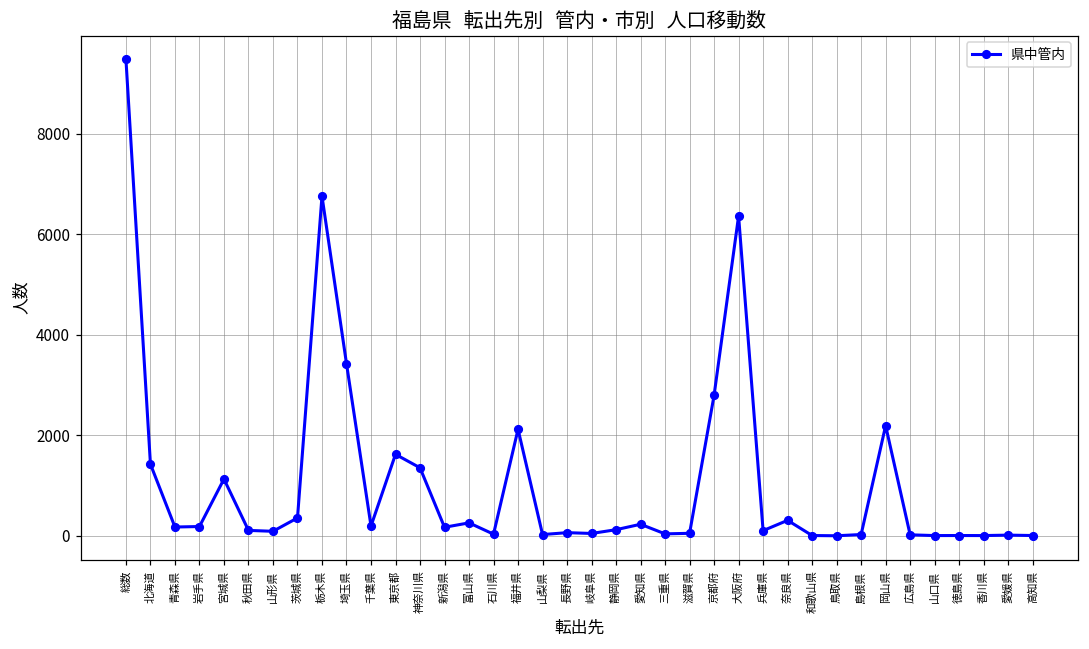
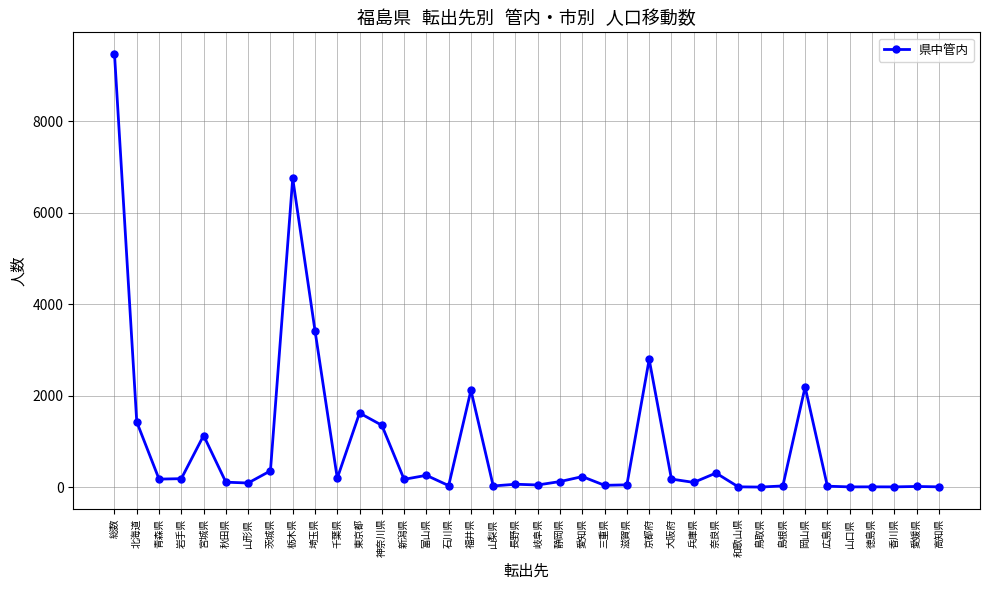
  {
    "総数": 9500,
    "北海道": 1400,
    "青森県": 200,
    "岩手県": 200,
    "宮城県": 1100,
    "秋田県": 100,
    "山形県": 100,
    "茨城県": 400,
    "栃木県": 6800,
    "埼玉県": 3400,
    "千葉県": 200,
    "東京都": 1600,
    "神奈川県": 1400,
    "新潟県": 200,
    "富山県": 300,
    "石川県": 0,
    "福井県": 2100,
    "山梨県": 0,
    "長野県": 100,
    "岐阜県": 0,
    "静岡県": 100,
    "愛知県": 200,
    "三重県": 0,
    "滋賀県": 100,
    "京都府": 2800,
-   "大阪府": 6400,
+   "大阪府": 200,
    "兵庫県": 100,
    "奈良県": 300,
    "和歌山県": 0,
    "鳥取県": 0,
    "島根県": 0,
    "岡山県": 2200,
    "広島県": 0,
    "山口県": 0,
    "徳島県": 0,
    "香川県": 0,
    "愛媛県": 0,
    "高知県": 0
  }
